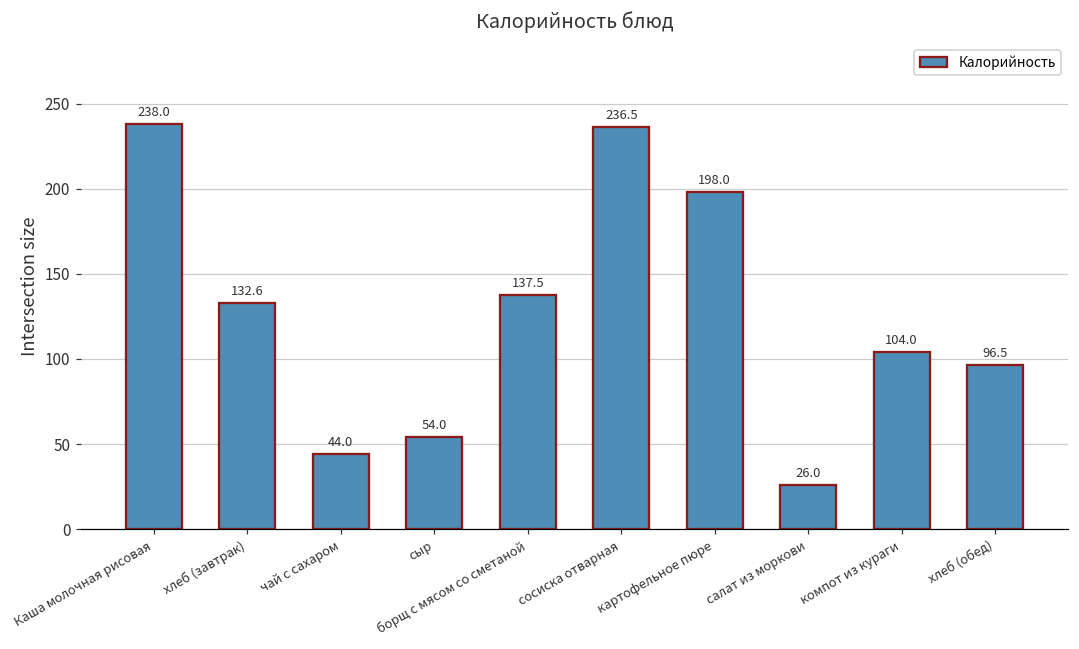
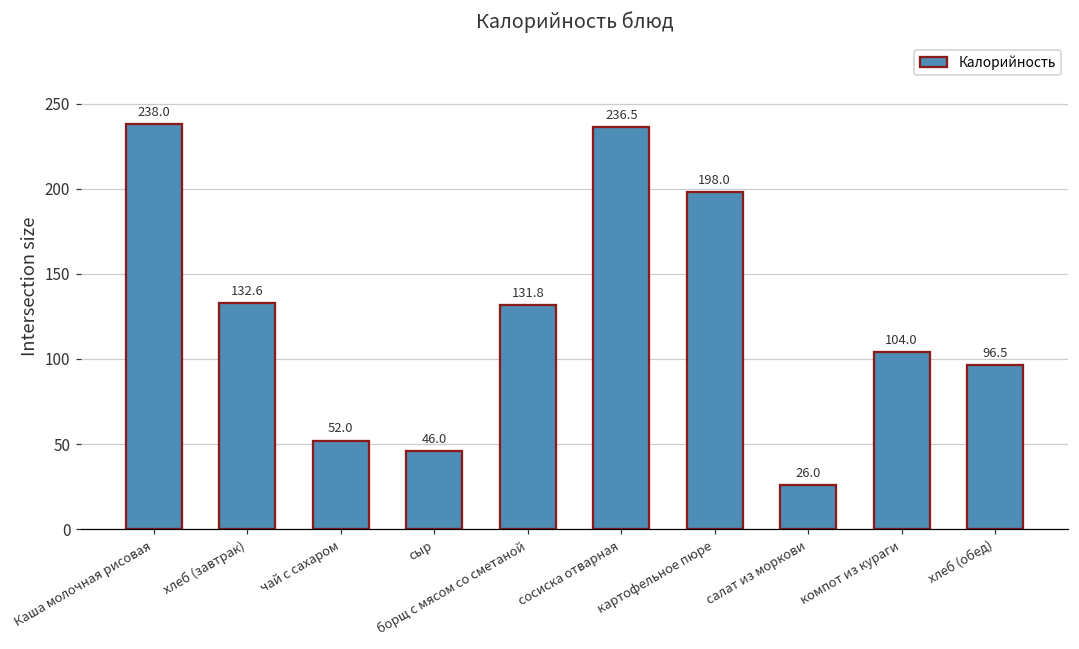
  {
    "Каша молочная рисовая": 238.0,
    "хлеб (завтрак)": 132.6,
-   "чай с сахаром": 44.0,
-   "сыр": 54.0,
-   "борщ с мясом со сметаной": 137.5,
+   "чай с сахаром": 52.0,
+   "сыр": 46.0,
+   "борщ с мясом со сметаной": 131.8,
    "сосиска отварная": 236.5,
    "картофельное пюре": 198.0,
    "салат из моркови": 26.0,
    "компот из кураги": 104.0,
    "хлеб (обед)": 96.5
  }
